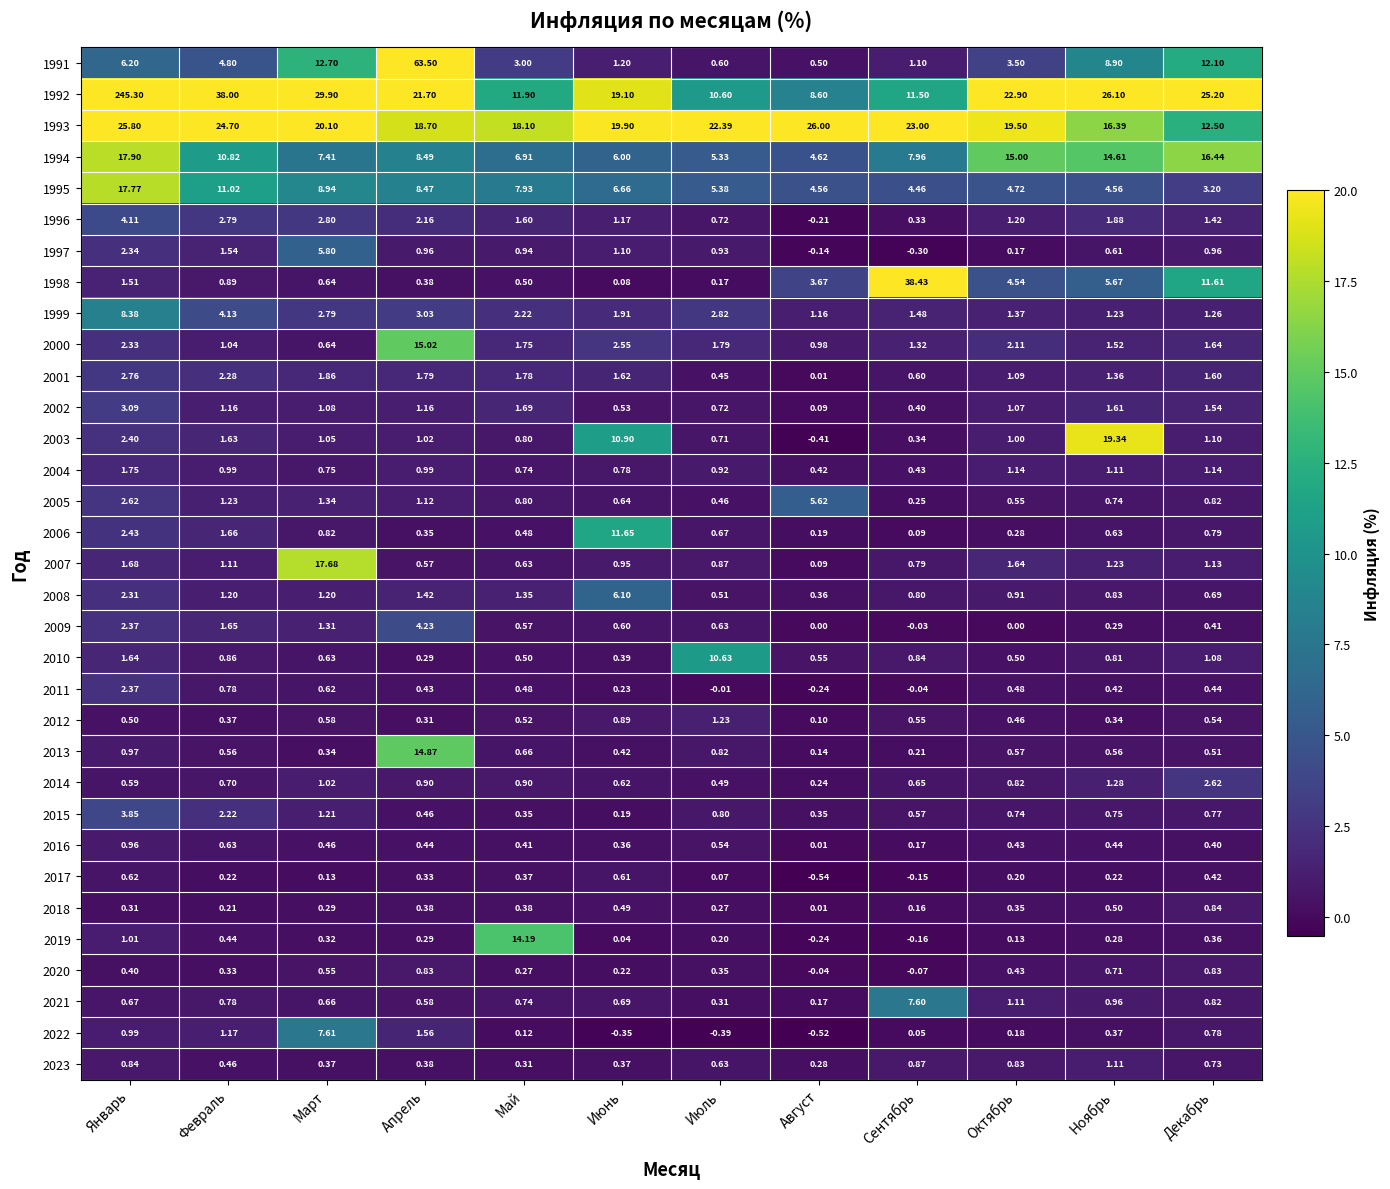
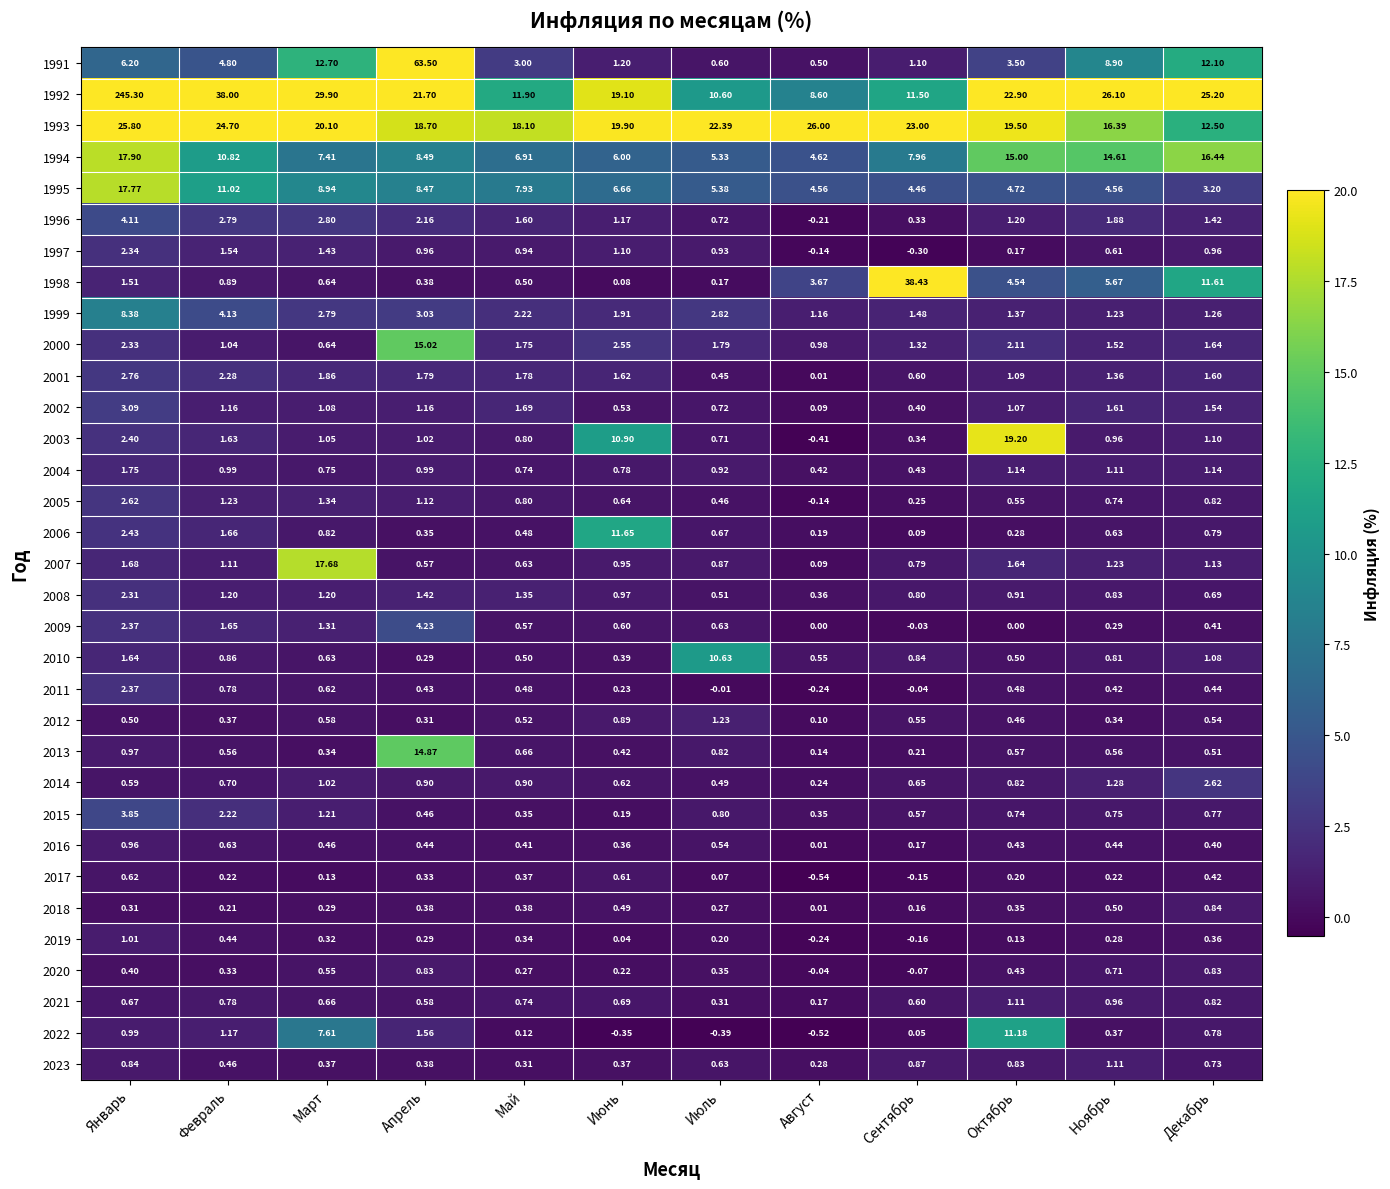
  {
    "1997": {
      "Январь": 2.34,
      "Февраль": 1.54,
-     "Март": 5.80,
+     "Март": 1.43,
      "Апрель": 0.96,
      "Май": 0.94,
      "Июнь": 1.10,
      "Июль": 0.93,
      "Август": -0.14,
      "Сентябрь": -0.30,
      "Октябрь": 0.17,
      "Ноябрь": 0.61,
      "Декабрь": 0.96
    },
    "2003": {
      "Январь": 2.40,
      "Февраль": 1.63,
      "Март": 1.05,
      "Апрель": 1.02,
      "Май": 0.80,
      "Июнь": 10.90,
      "Июль": 0.71,
      "Август": -0.41,
      "Сентябрь": 0.34,
-     "Октябрь": 1.00,
-     "Ноябрь": 19.34,
+     "Октябрь": 19.20,
+     "Ноябрь": 0.96,
      "Декабрь": 1.10
    },
    "2005": {
      "Январь": 2.62,
      "Февраль": 1.23,
      "Март": 1.34,
      "Апрель": 1.12,
      "Май": 0.80,
      "Июнь": 0.64,
      "Июль": 0.46,
-     "Август": 5.62,
+     "Август": -0.14,
      "Сентябрь": 0.25,
      "Октябрь": 0.55,
      "Ноябрь": 0.74,
      "Декабрь": 0.82
    },
    "2008": {
      "Январь": 2.31,
      "Февраль": 1.20,
      "Март": 1.20,
      "Апрель": 1.42,
      "Май": 1.35,
-     "Июнь": 6.10,
+     "Июнь": 0.97,
      "Июль": 0.51,
      "Август": 0.36,
      "Сентябрь": 0.80,
      "Октябрь": 0.91,
      "Ноябрь": 0.83,
      "Декабрь": 0.69
    },
    "2019": {
      "Январь": 1.01,
      "Февраль": 0.44,
      "Март": 0.32,
      "Апрель": 0.29,
-     "Май": 14.19,
+     "Май": 0.34,
      "Июнь": 0.04,
      "Июль": 0.20,
      "Август": -0.24,
      "Сентябрь": -0.16,
      "Октябрь": 0.13,
      "Ноябрь": 0.28,
      "Декабрь": 0.36
    },
    "2021": {
      "Январь": 0.67,
      "Февраль": 0.78,
      "Март": 0.66,
      "Апрель": 0.58,
      "Май": 0.74,
      "Июнь": 0.69,
      "Июль": 0.31,
      "Август": 0.17,
-     "Сентябрь": 7.60,
+     "Сентябрь": 0.60,
      "Октябрь": 1.11,
      "Ноябрь": 0.96,
      "Декабрь": 0.82
    },
    "2022": {
      "Январь": 0.99,
      "Февраль": 1.17,
      "Март": 7.61,
      "Апрель": 1.56,
      "Май": 0.12,
      "Июнь": -0.35,
      "Июль": -0.39,
      "Август": -0.52,
      "Сентябрь": 0.05,
-     "Октябрь": 0.18,
+     "Октябрь": 11.18,
      "Ноябрь": 0.37,
      "Декабрь": 0.78
    }
  }
